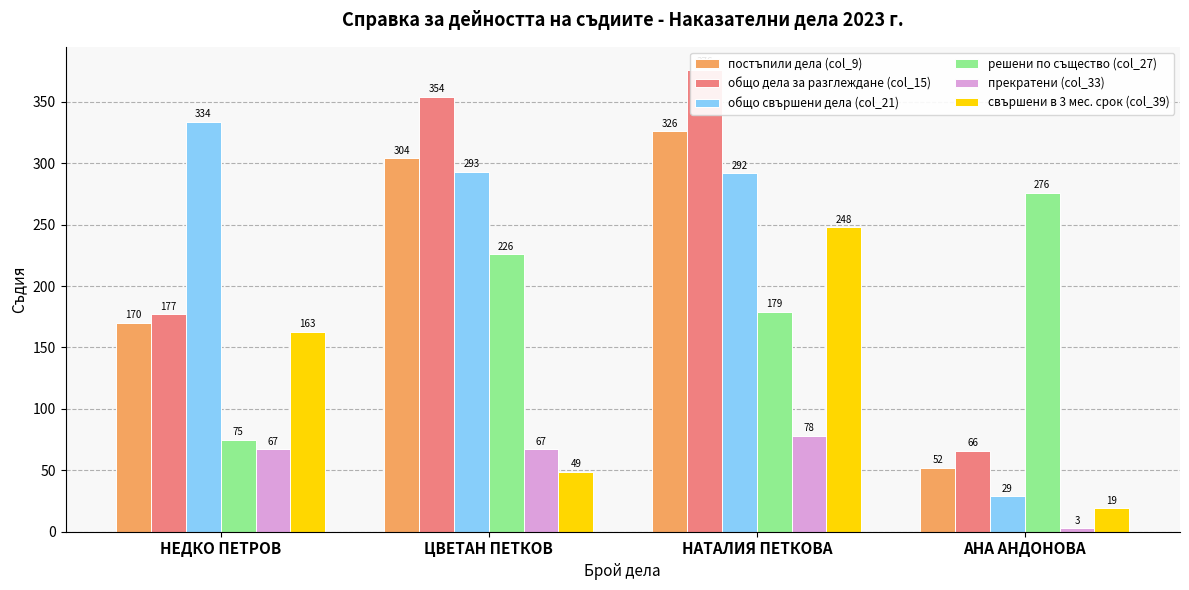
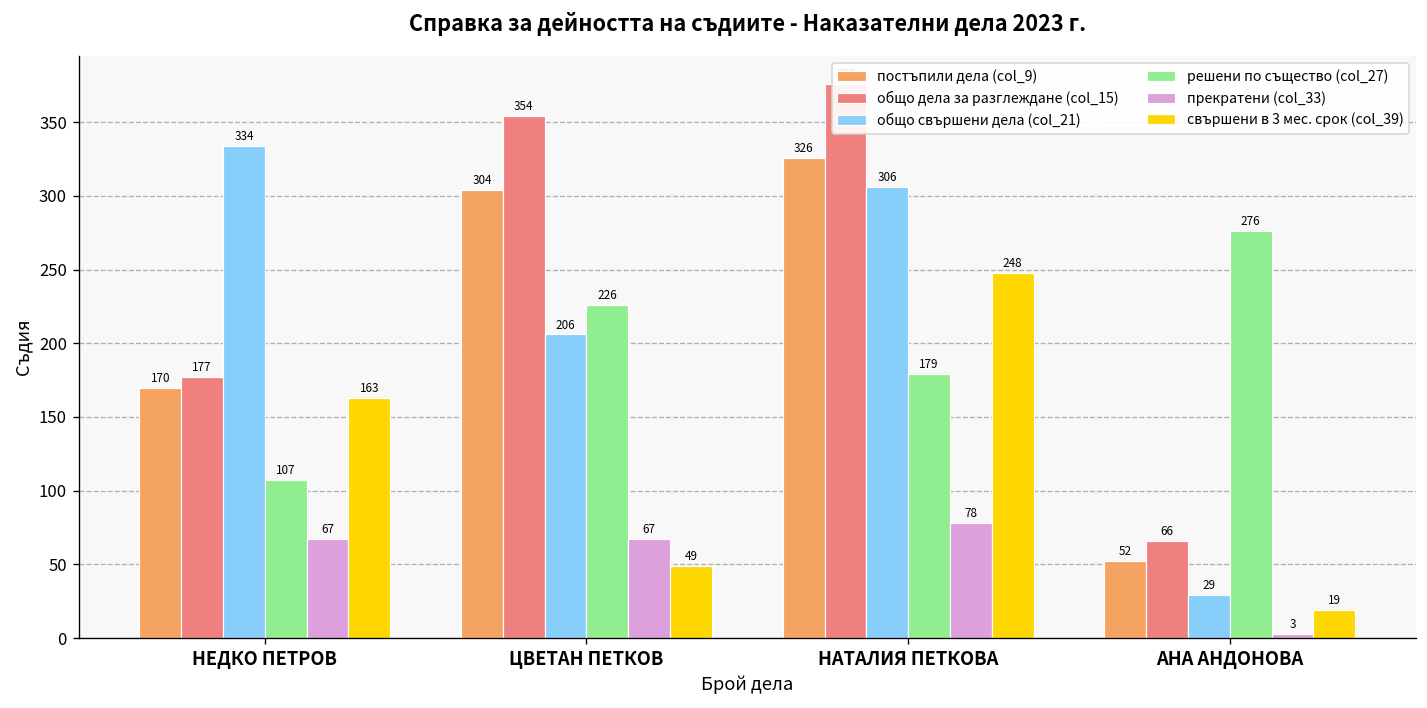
  {
    "общо свършени дела (col_21)": {
      "НЕДКО ПЕТРОВ": 334,
-     "ЦВЕТАН ПЕТКОВ": 293,
-     "НАТАЛИЯ ПЕТКОВА": 292,
+     "ЦВЕТАН ПЕТКОВ": 206,
+     "НАТАЛИЯ ПЕТКОВА": 306,
      "АНА АНДОНОВА": 29
    },
    "решени по същество (col_27)": {
-     "НЕДКО ПЕТРОВ": 75,
+     "НЕДКО ПЕТРОВ": 107,
      "ЦВЕТАН ПЕТКОВ": 226,
      "НАТАЛИЯ ПЕТКОВА": 179,
      "АНА АНДОНОВА": 276
    },
    "прекратени (col_33)": {
      "НЕДКО ПЕТРОВ": 67,
      "ЦВЕТАН ПЕТКОВ": 67,
      "НАТАЛИЯ ПЕТКОВА": 78,
      "АНА АНДОНОВА": 3
    },
    "свършени в 3 мес. срок (col_39)": {
      "НЕДКО ПЕТРОВ": 163,
      "ЦВЕТАН ПЕТКОВ": 49,
      "НАТАЛИЯ ПЕТКОВА": 248,
      "АНА АНДОНОВА": 19
    }
  }
